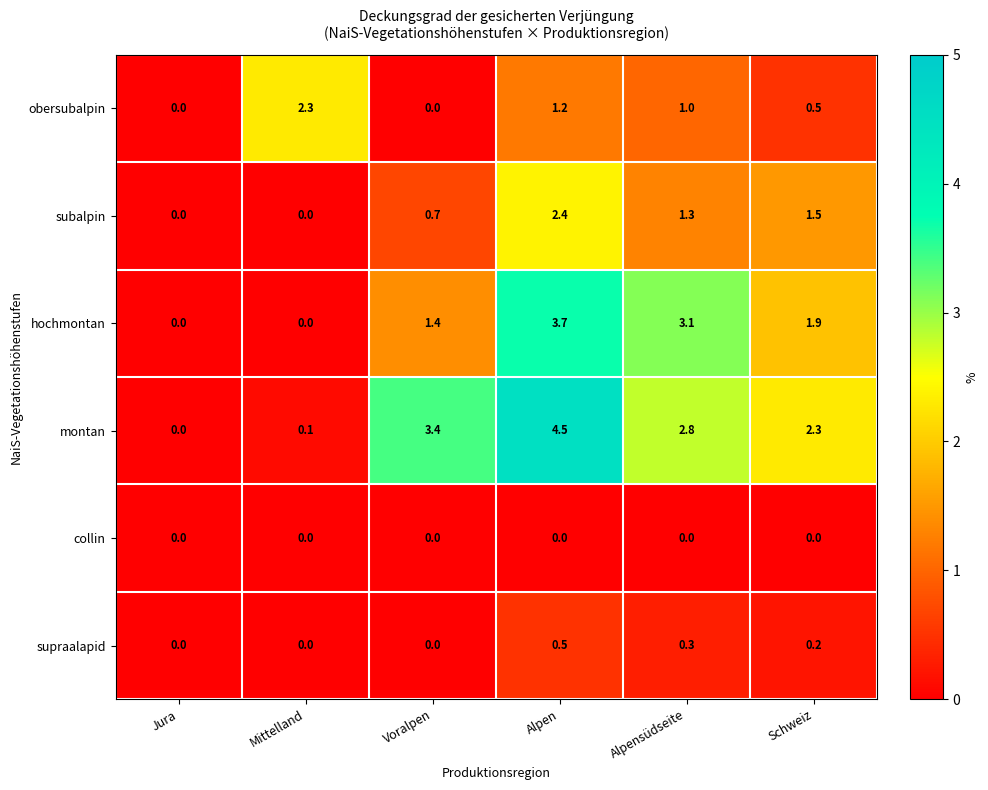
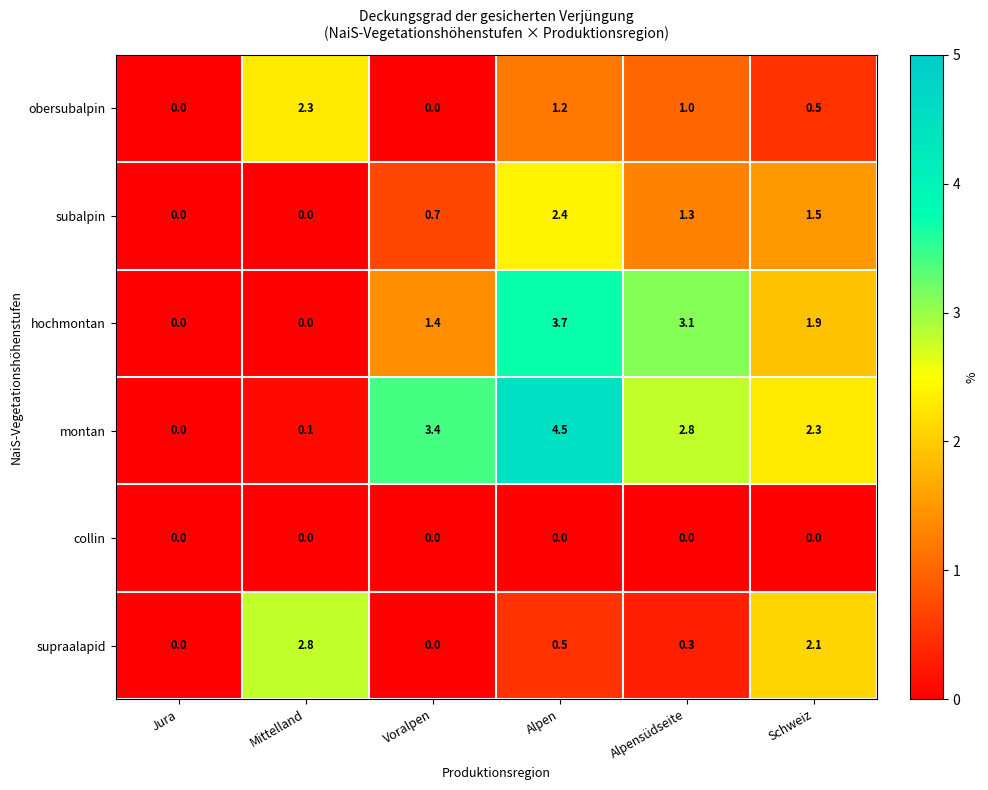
  {
    "obersubalpin": {
      "Jura": 0.0,
      "Mittelland": 2.3,
      "Voralpen": 0.0,
      "Alpen": 1.2,
      "Alpensüdseite": 1.0,
      "Schweiz": 0.5
    },
    "subalpin": {
      "Jura": 0.0,
      "Mittelland": 0.0,
      "Voralpen": 0.7,
      "Alpen": 2.4,
      "Alpensüdseite": 1.3,
      "Schweiz": 1.5
    },
    "hochmontan": {
      "Jura": 0.0,
      "Mittelland": 0.0,
      "Voralpen": 1.4,
      "Alpen": 3.7,
      "Alpensüdseite": 3.1,
      "Schweiz": 1.9
    },
    "montan": {
      "Jura": 0.0,
      "Mittelland": 0.1,
      "Voralpen": 3.4,
      "Alpen": 4.5,
      "Alpensüdseite": 2.8,
      "Schweiz": 2.3
    },
    "collin": {
      "Jura": 0.0,
      "Mittelland": 0.0,
      "Voralpen": 0.0,
      "Alpen": 0.0,
      "Alpensüdseite": 0.0,
      "Schweiz": 0.0
    },
    "supraalapid": {
      "Jura": 0.0,
-     "Mittelland": 0.0,
+     "Mittelland": 2.8,
      "Voralpen": 0.0,
      "Alpen": 0.5,
      "Alpensüdseite": 0.3,
-     "Schweiz": 0.2
+     "Schweiz": 2.1
    }
  }
